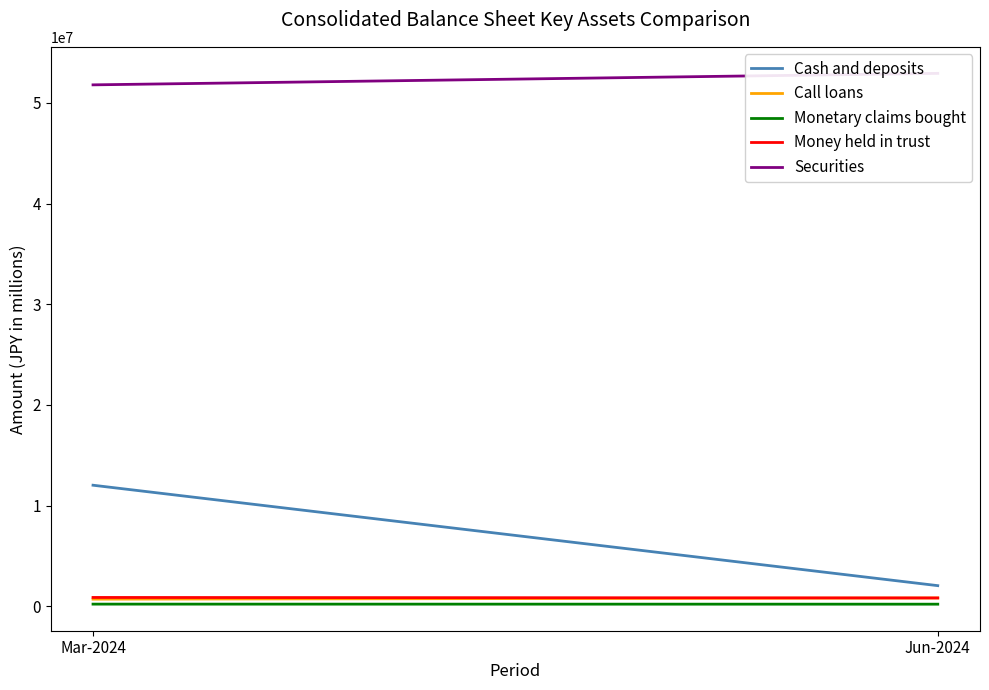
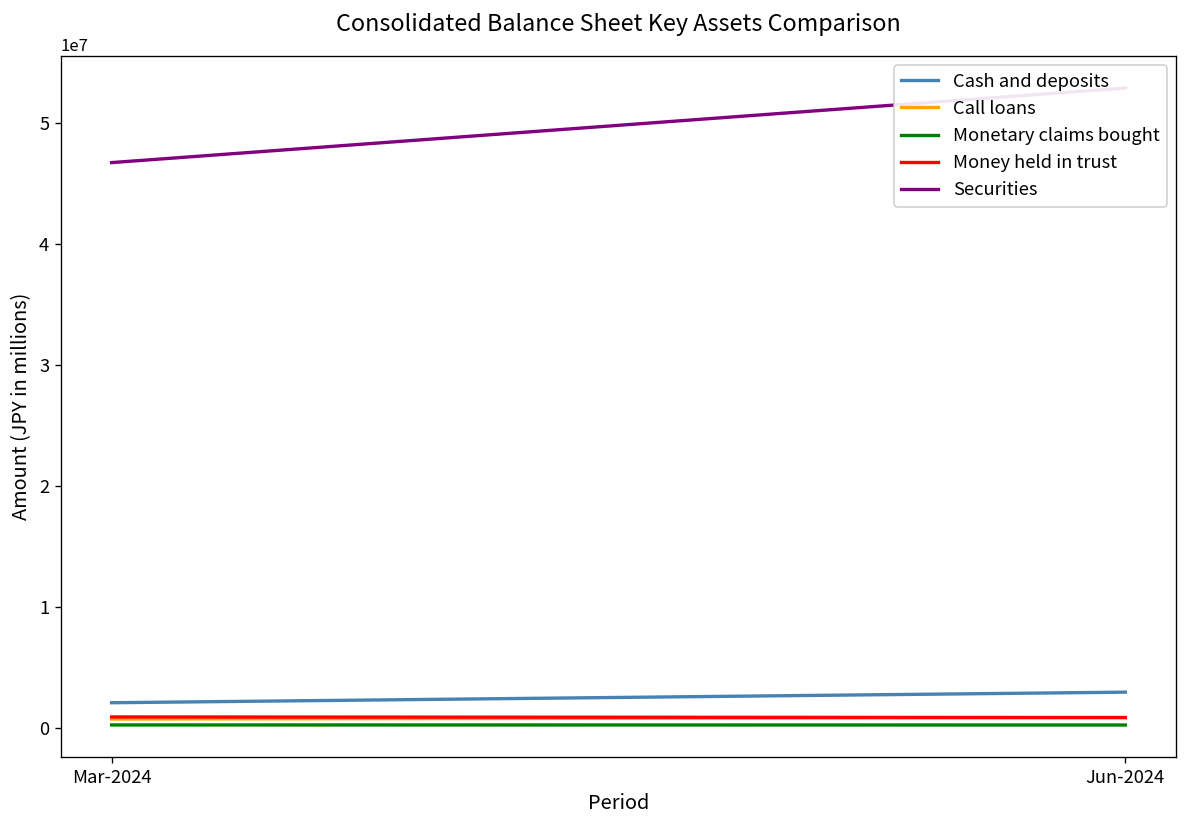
  {
    "Cash and deposits": {
-     "Mar-2024": 12000000,
-     "Jun-2024": 2100000
+     "Mar-2024": 2100000,
+     "Jun-2024": 2900000
    },
    "Monetary claims bought": {
      "Mar-2024": 200000,
      "Jun-2024": 200000
    },
    "Securities": {
-     "Mar-2024": 51800000
+     "Mar-2024": 46800000
    }
  }
